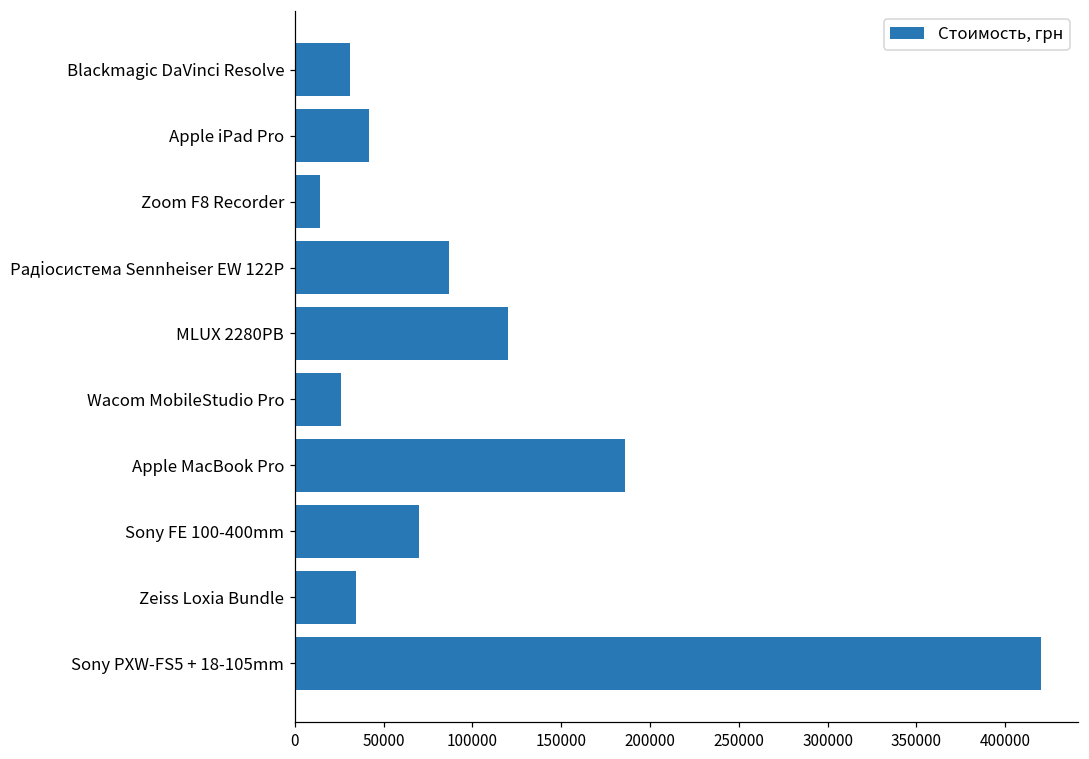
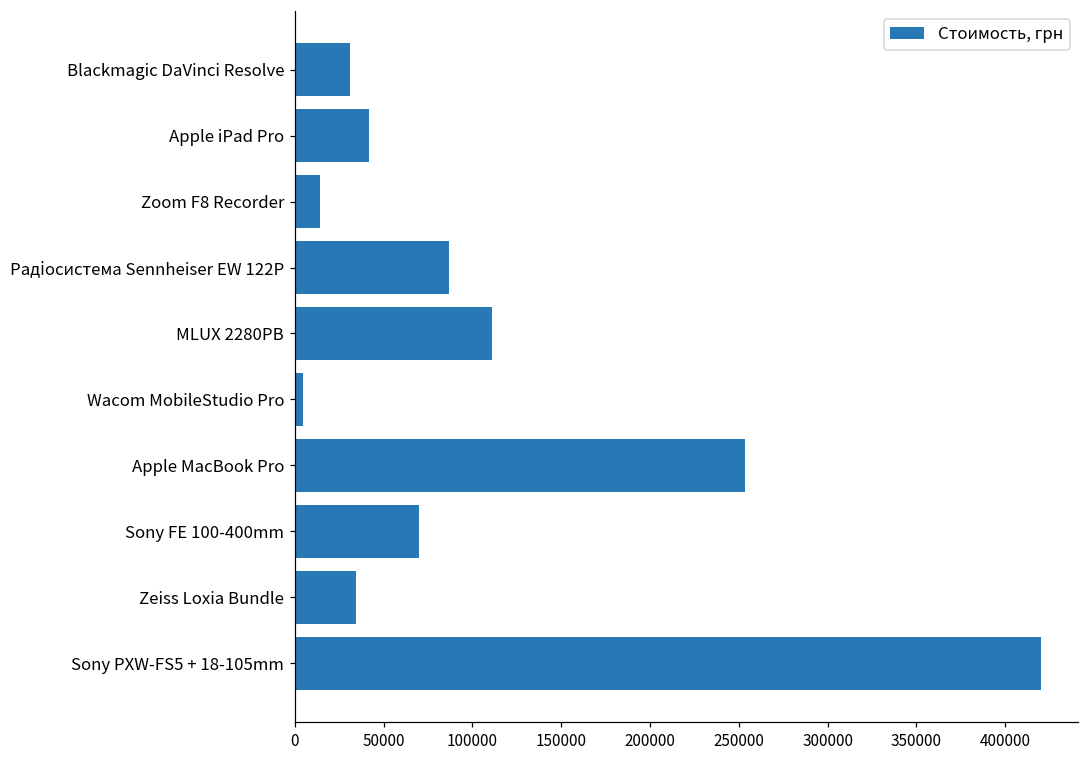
  {
    "Blackmagic DaVinci Resolve": 31000,
    "Apple iPad Pro": 42000,
    "Zoom F8 Recorder": 14000,
    "Радіосистема Sennheiser EW 122P": 87000,
-   "MLUX 2280PB": 120000,
-   "Wacom MobileStudio Pro": 26000,
-   "Apple MacBook Pro": 186000,
+   "MLUX 2280PB": 111000,
+   "Wacom MobileStudio Pro": 4000,
+   "Apple MacBook Pro": 253000,
    "Sony FE 100-400mm": 70000,
    "Zeiss Loxia Bundle": 35000,
    "Sony PXW-FS5 + 18-105mm": 420000
  }
